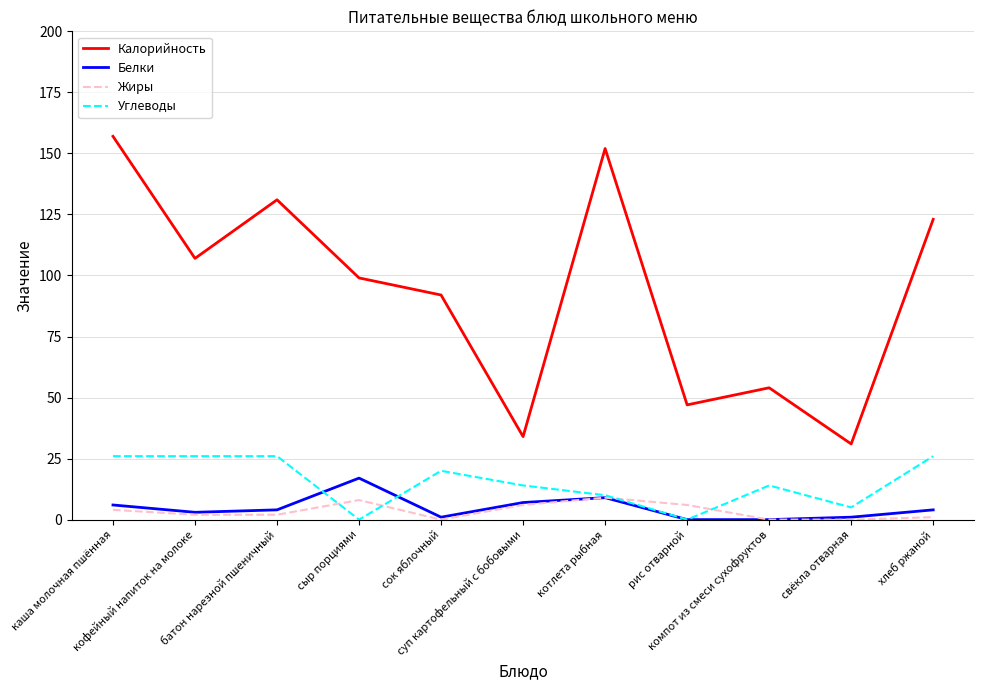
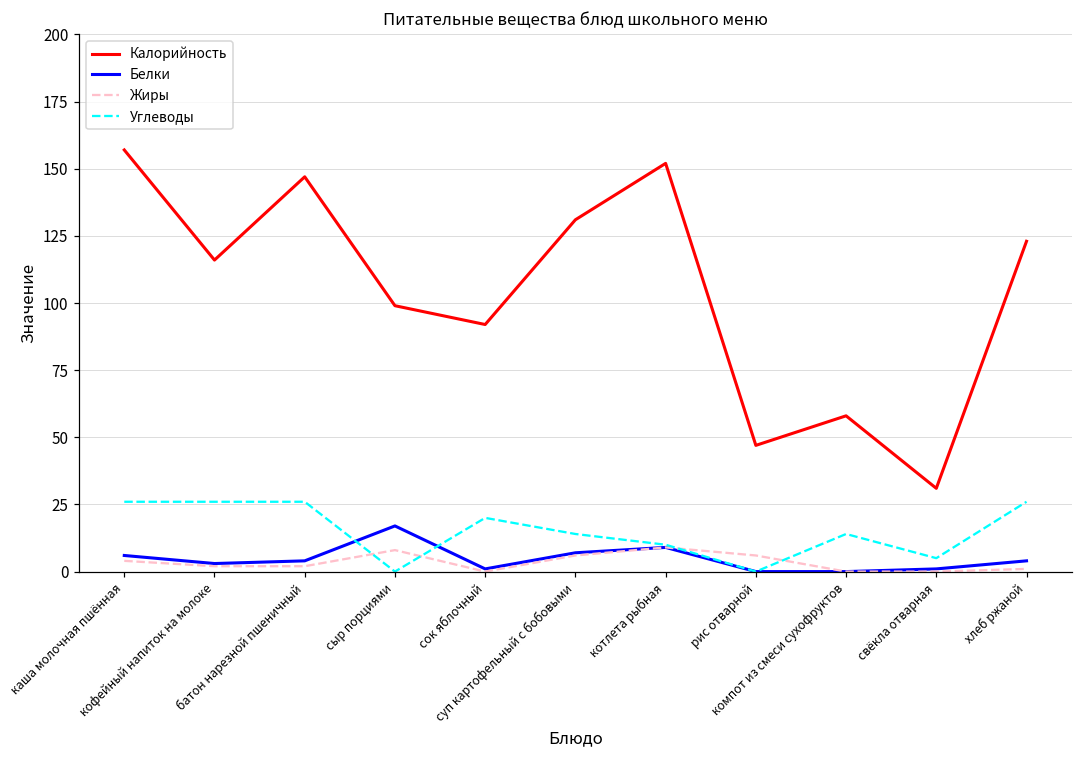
  {
    "Калорийность": {
      "каша молочная пшённая": 157,
-     "кофейный напиток на молоке": 107,
-     "батон нарезной пшеничный": 131,
+     "кофейный напиток на молоке": 116,
+     "батон нарезной пшеничный": 147,
      "сыр порциями": 99,
      "сок яблочный": 92,
-     "суп картофельный с бобовыми": 34,
+     "суп картофельный с бобовыми": 131,
      "котлета рыбная": 152,
      "рис отварной": 47,
-     "компот из смеси сухофруктов": 54,
+     "компот из смеси сухофруктов": 58,
      "свёкла отварная": 31,
      "хлеб ржаной": 123
    },
    "Белки": {
      "каша молочная пшённая": 6,
      "батон нарезной пшеничный": 4,
      "сыр порциями": 17,
      "хлеб ржаной": 4
    },
    "Жиры": {
      "каша молочная пшённая": 4,
      "батон нарезной пшеничный": 2,
      "сыр порциями": 8,
      "рис отварной": 6,
      "хлеб ржаной": 1
    },
    "Углеводы": {
      "каша молочная пшённая": 26,
      "кофейный напиток на молоке": 26,
      "батон нарезной пшеничный": 26,
      "сыр порциями": 0,
      "сок яблочный": 20,
      "суп картофельный с бобовыми": 14,
      "компот из смеси сухофруктов": 14,
      "свёкла отварная": 5,
      "хлеб ржаной": 26
    }
  }
